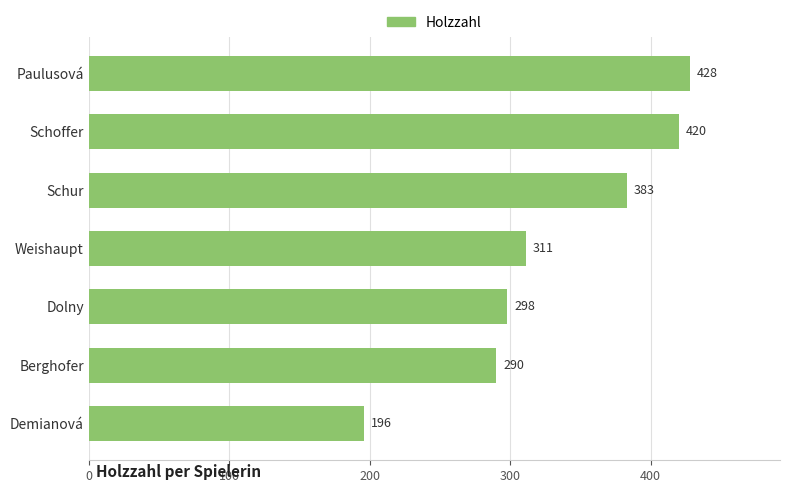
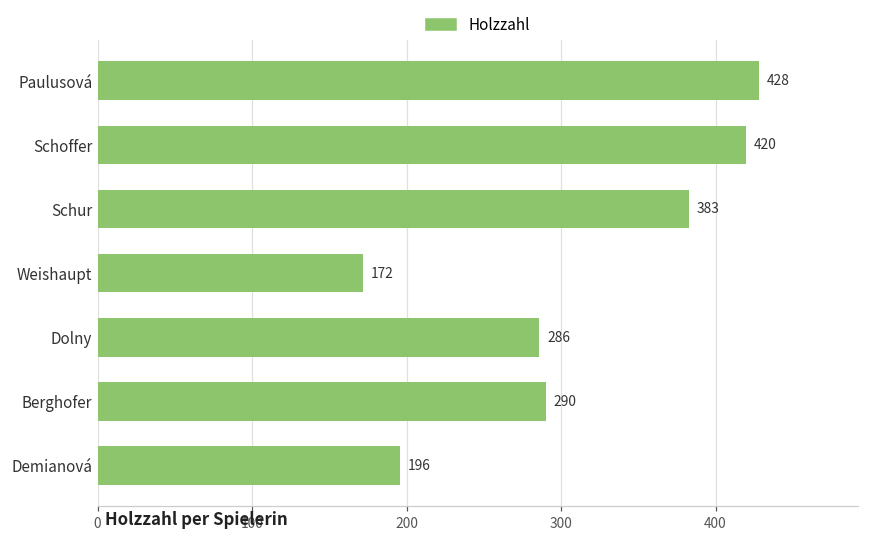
  {
    "Paulusová": 428,
    "Schoffer": 420,
    "Schur": 383,
-   "Weishaupt": 311,
-   "Dolny": 298,
+   "Weishaupt": 172,
+   "Dolny": 286,
    "Berghofer": 290,
    "Demianová": 196
  }
